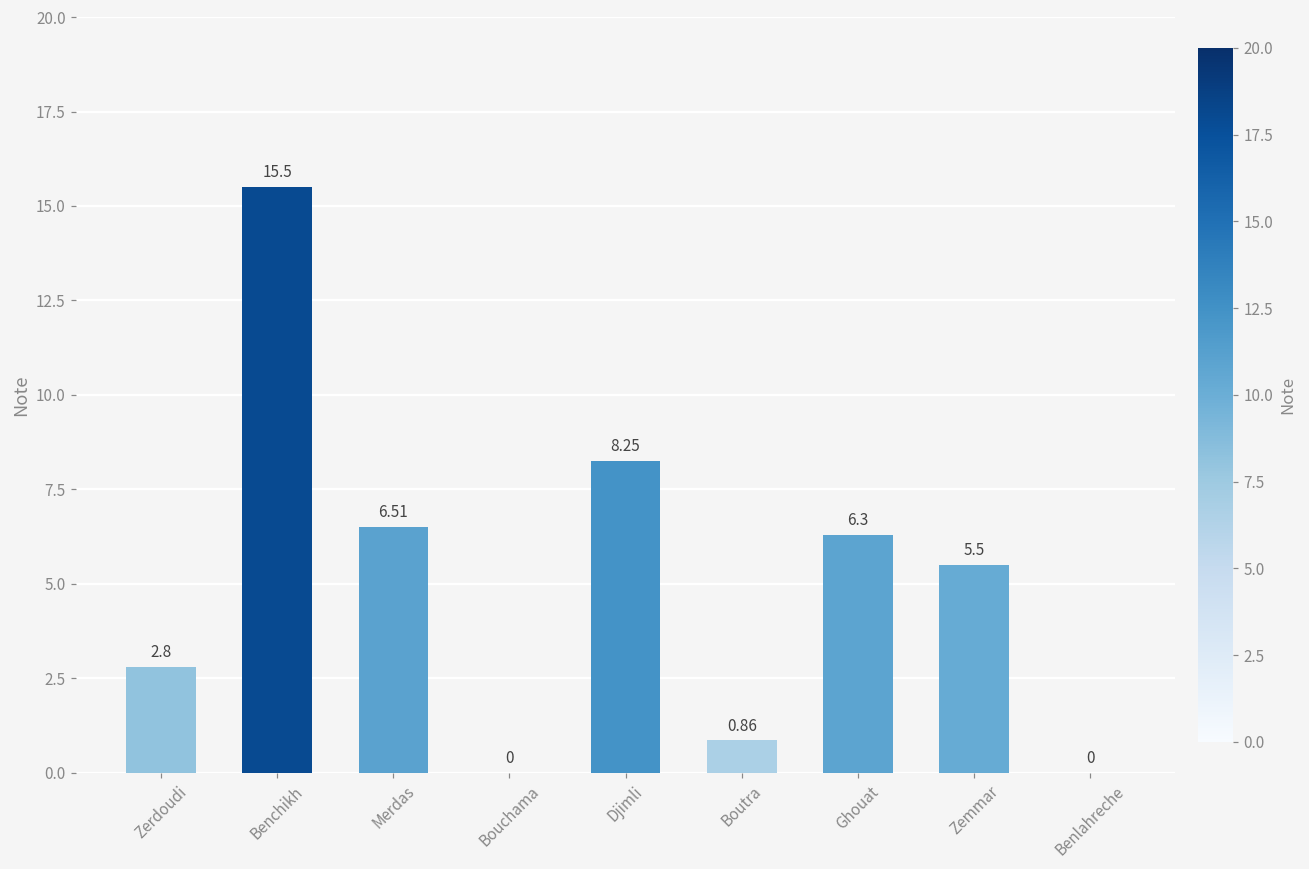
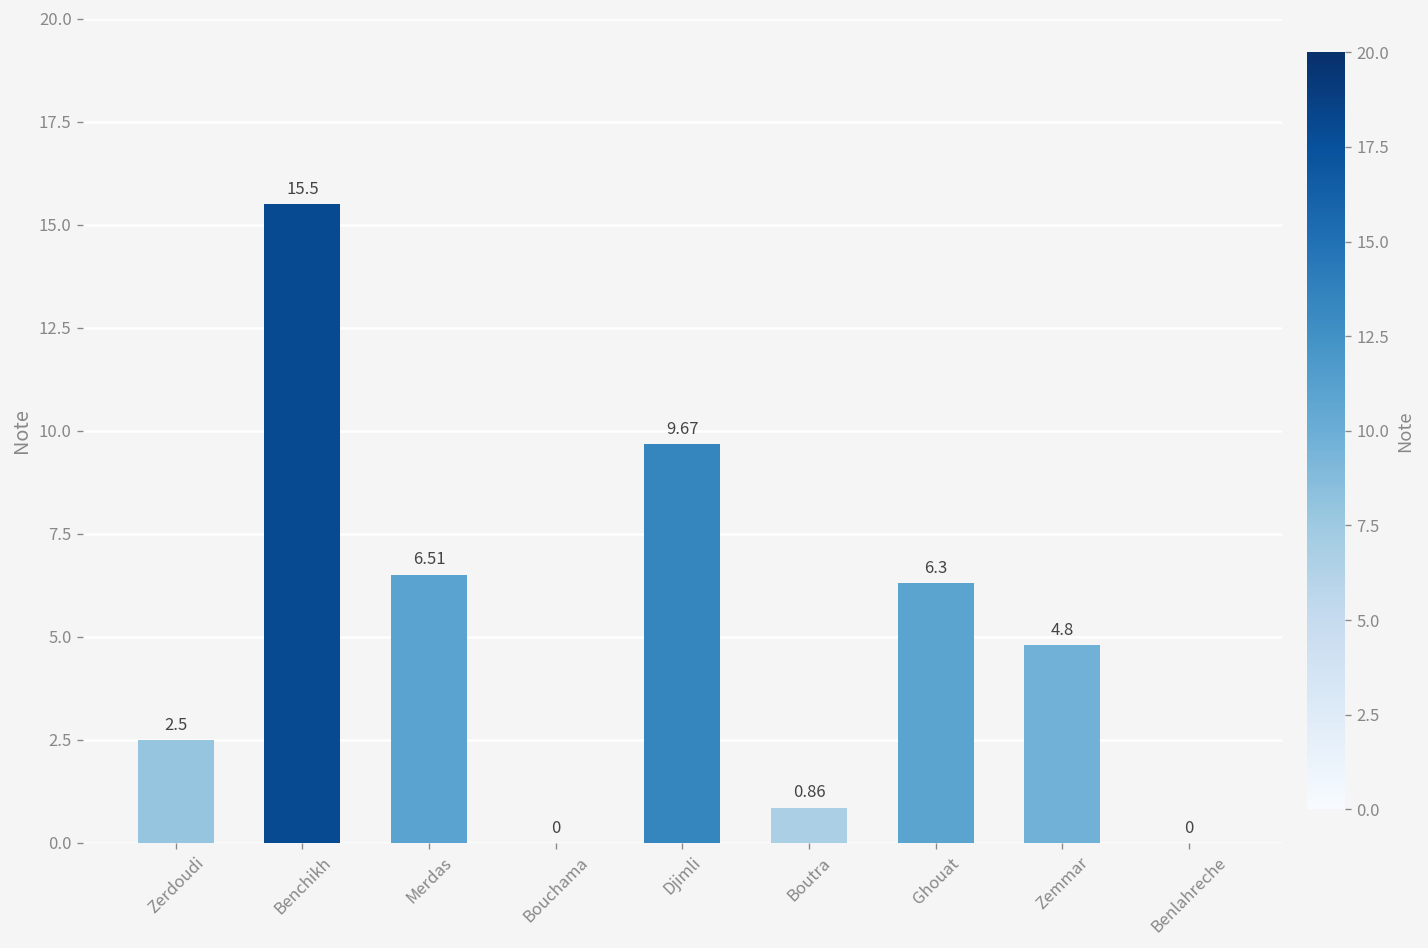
  {
-   "Zerdoudi": 2.8,
+   "Zerdoudi": 2.5,
    "Benchikh": 15.5,
    "Merdas": 6.51,
    "Bouchama": 0,
-   "Djimli": 8.25,
+   "Djimli": 9.67,
    "Boutra": 0.86,
    "Ghouat": 6.3,
-   "Zemmar": 5.5,
+   "Zemmar": 4.8,
    "Benlahreche": 0
  }
